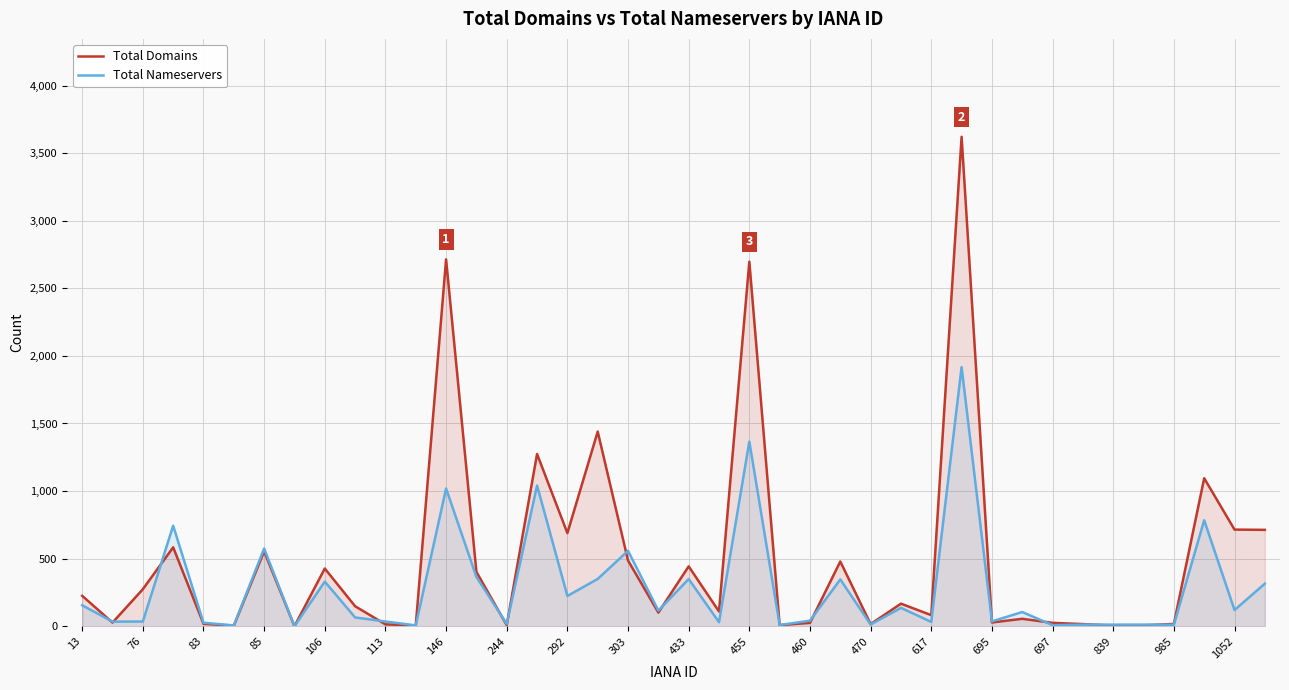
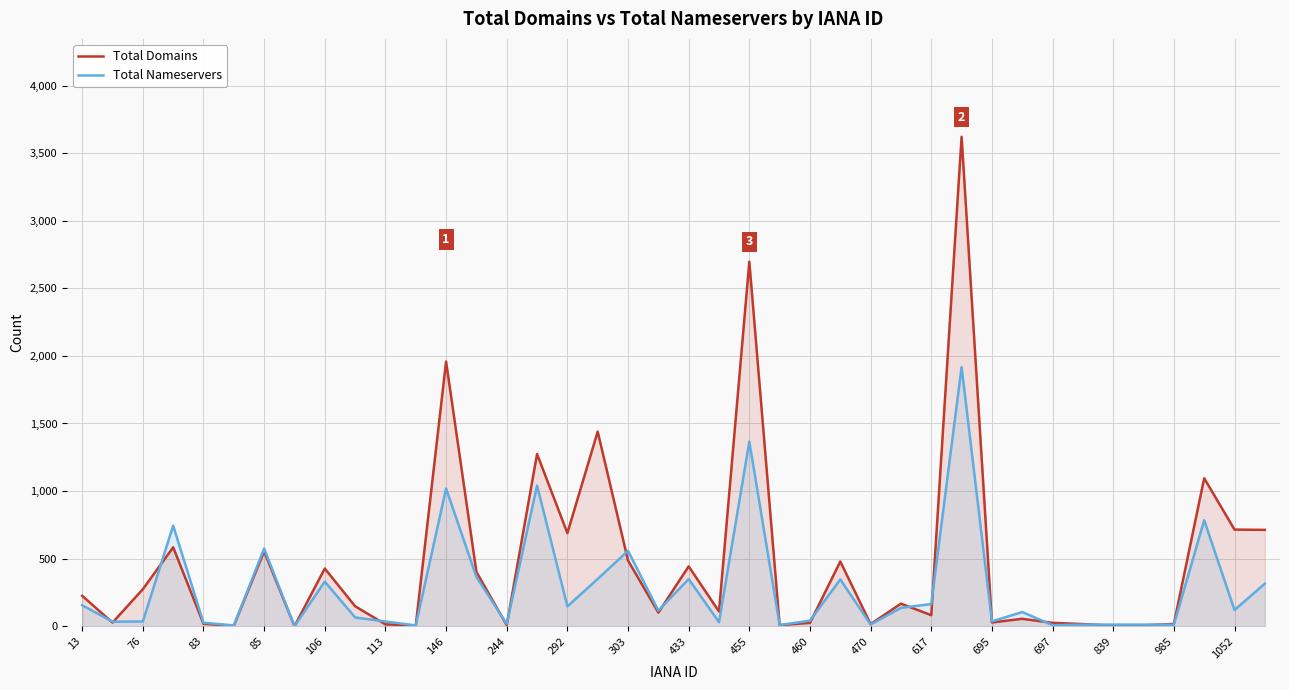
  {
    "Total Domains": {
      "76": "270",
      "85": "550",
      "106": "430",
      "113": "10",
-     "146": "2,710",
+     "146": "1,960",
      "292": "690",
      "303": "490",
      "433": "440",
      "617": "80",
      "1052": "720"
    },
    "Total Nameservers": {
      "76": "40",
      "85": "580",
      "106": "330",
      "113": "40",
      "146": "1,020",
-     "292": "220",
+     "292": "150",
      "303": "560",
      "433": "350",
      "455": "1,370",
-     "617": "30",
+     "617": "160",
      "1052": "120"
    }
  }
